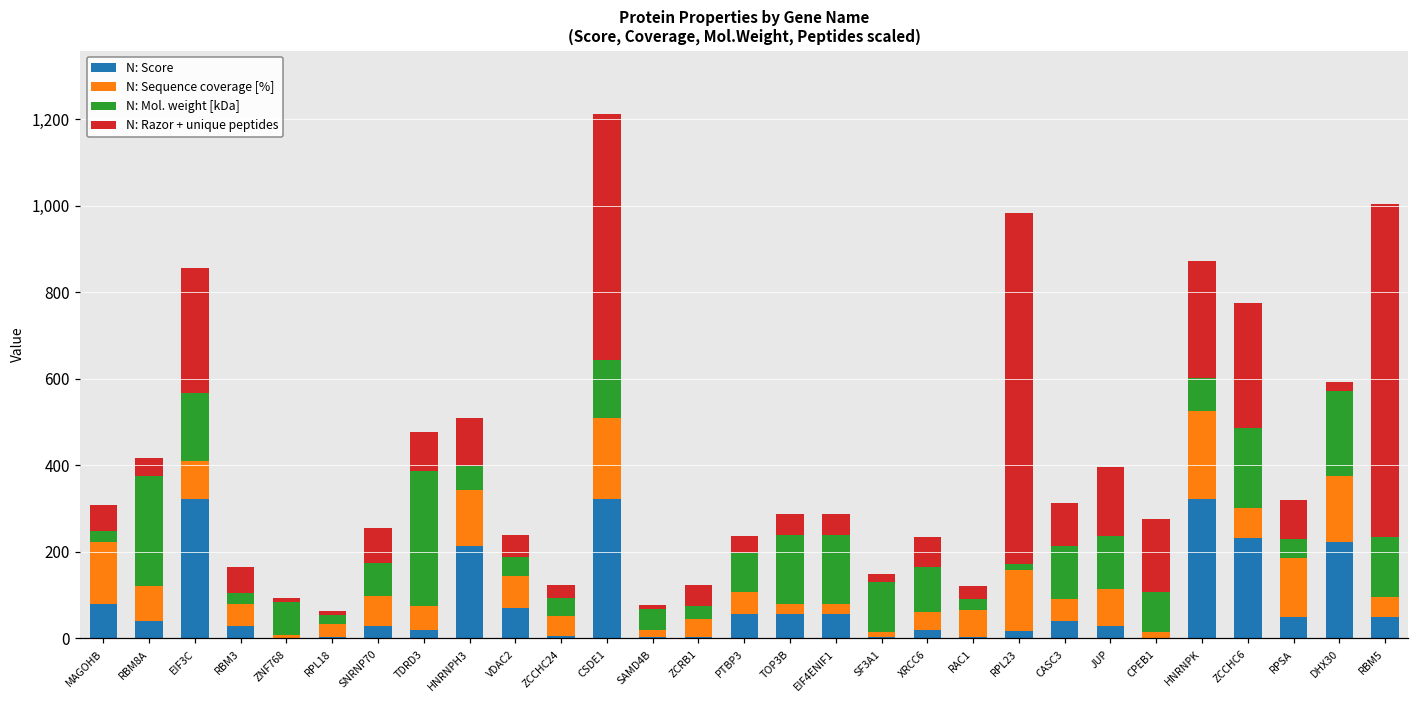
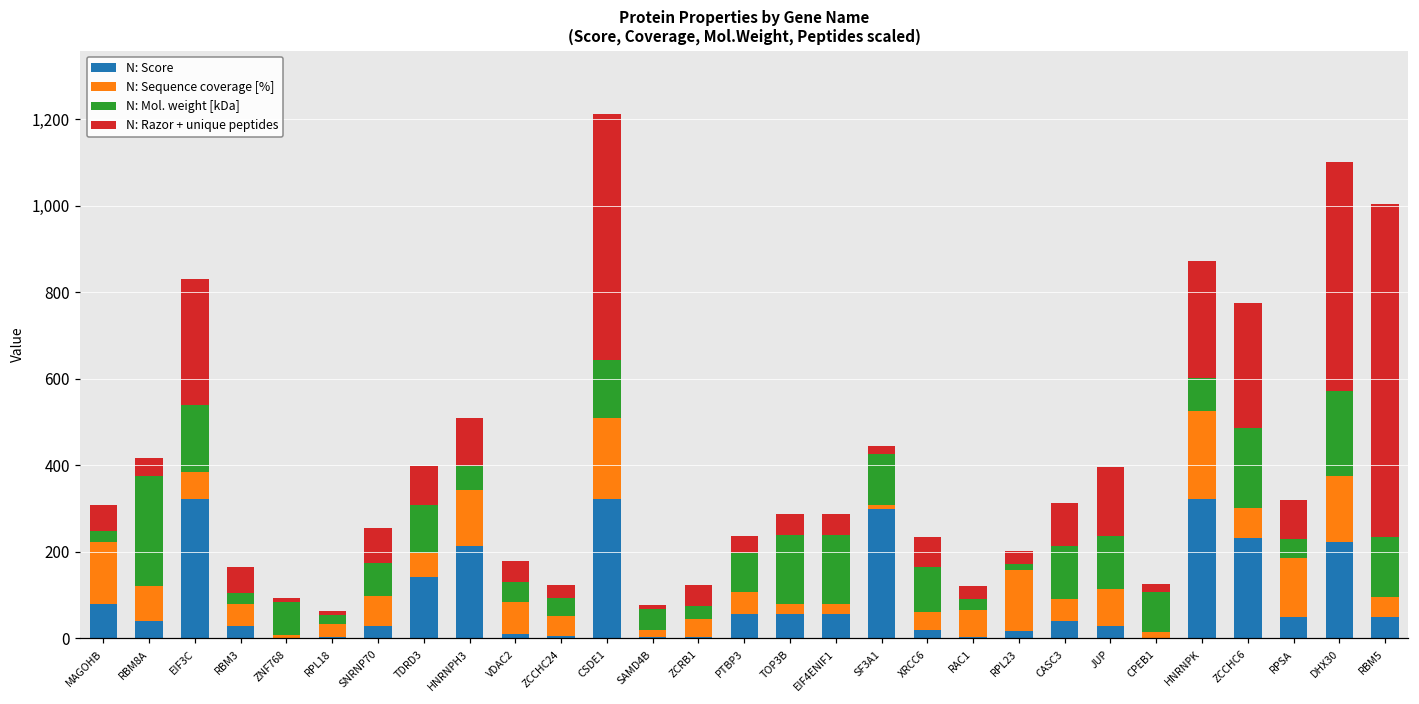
  {
    "N: Score": {
      "MAGOHB": 80,
      "RBM8A": 40,
      "EIF3C": 320,
      "RBM3": 30,
      "SNRNP70": 30,
-     "TDRD3": 20,
+     "TDRD3": 140,
      "HNRNPH3": 210,
-     "VDAC2": 70,
+     "VDAC2": 10,
      "ZCCHC24": 10,
      "CSDE1": 320,
      "PTBP3": 60,
      "TOP3B": 60,
      "EIF4ENIF1": 60,
-     "SF3A1": 0,
+     "SF3A1": 300,
      "XRCC6": 20,
      "RPL23": 20,
      "CASC3": 40,
      "JUP": 30,
      "HNRNPK": 320,
      "ZCCHC6": 230,
      "RPSA": 50,
      "DHX30": 220,
      "RBM5": 50
    },
    "N: Sequence coverage [%]": {
      "MAGOHB": 140,
      "RBM8A": 80,
-     "EIF3C": 90,
+     "EIF3C": 60,
      "RBM3": 50,
      "ZNF768": 10,
      "RPL18": 30,
      "SNRNP70": 70,
      "TDRD3": 60,
      "HNRNPH3": 130,
      "VDAC2": 70,
      "ZCCHC24": 50,
      "CSDE1": 190,
      "SAMD4B": 20,
      "ZCRB1": 40,
      "PTBP3": 50,
      "TOP3B": 20,
      "EIF4ENIF1": 20,
      "SF3A1": 10,
      "XRCC6": 40,
      "RAC1": 60,
      "RPL23": 140,
      "CASC3": 50,
      "JUP": 90,
      "CPEB1": 10,
      "HNRNPK": 200,
      "ZCCHC6": 70,
      "RPSA": 130,
      "DHX30": 150,
      "RBM5": 50
    },
    "N: Mol. weight [kDa]": {
      "MAGOHB": 30,
      "RBM8A": 260,
      "EIF3C": 160,
      "RBM3": 30,
      "ZNF768": 80,
      "RPL18": 20,
      "SNRNP70": 80,
-     "TDRD3": 310,
+     "TDRD3": 110,
      "HNRNPH3": 60,
      "VDAC2": 50,
      "ZCCHC24": 40,
      "CSDE1": 130,
      "SAMD4B": 50,
      "ZCRB1": 30,
      "PTBP3": 90,
      "TOP3B": 160,
      "EIF4ENIF1": 160,
      "SF3A1": 120,
      "XRCC6": 100,
      "RAC1": 30,
      "RPL23": 10,
      "CASC3": 120,
      "JUP": 120,
      "CPEB1": 90,
      "HNRNPK": 80,
      "ZCCHC6": 180,
      "RPSA": 40,
      "DHX30": 200,
      "RBM5": 140
    },
    "N: Razor + unique peptides": {
      "MAGOHB": 60,
      "RBM8A": 40,
      "EIF3C": 290,
      "RBM3": 60,
      "ZNF768": 10,
      "RPL18": 10,
      "SNRNP70": 80,
      "TDRD3": 90,
      "HNRNPH3": 110,
      "VDAC2": 50,
      "ZCCHC24": 30,
      "CSDE1": 570,
      "SAMD4B": 10,
      "ZCRB1": 50,
      "PTBP3": 40,
      "TOP3B": 50,
      "EIF4ENIF1": 50,
      "SF3A1": 20,
      "XRCC6": 70,
      "RAC1": 30,
-     "RPL23": 810,
+     "RPL23": 30,
      "CASC3": 100,
      "JUP": 160,
-     "CPEB1": 170,
+     "CPEB1": 20,
      "HNRNPK": 270,
      "ZCCHC6": 290,
      "RPSA": 90,
-     "DHX30": 20,
+     "DHX30": 530,
      "RBM5": 770
    }
  }
